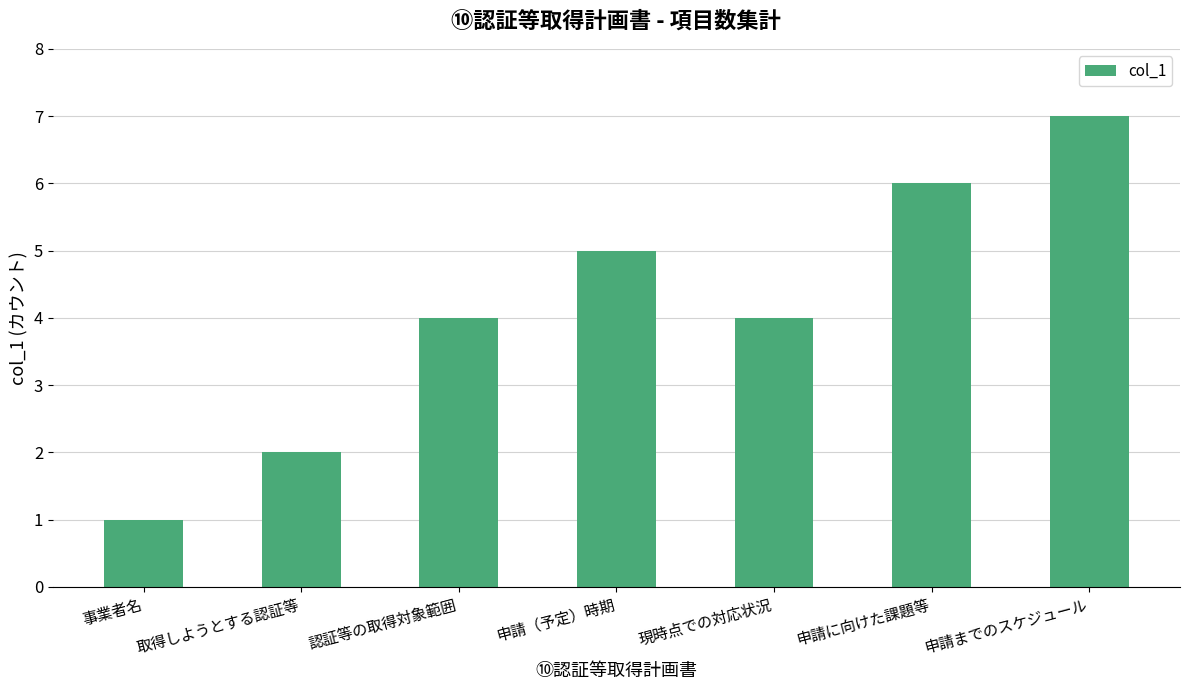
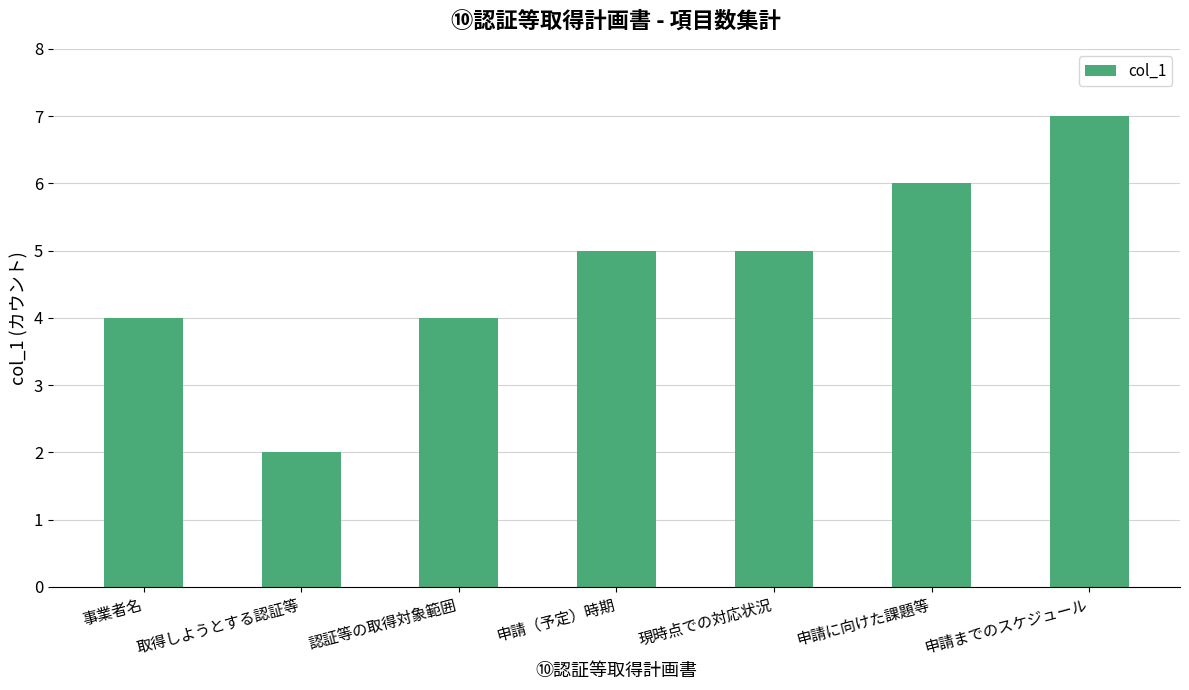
  {
-   "事業者名": 1,
+   "事業者名": 4,
    "取得しようとする認証等": 2,
    "認証等の取得対象範囲": 4,
    "申請（予定）時期": 5,
-   "現時点での対応状況": 4,
+   "現時点での対応状況": 5,
    "申請に向けた課題等": 6,
    "申請までのスケジュール": 7
  }
